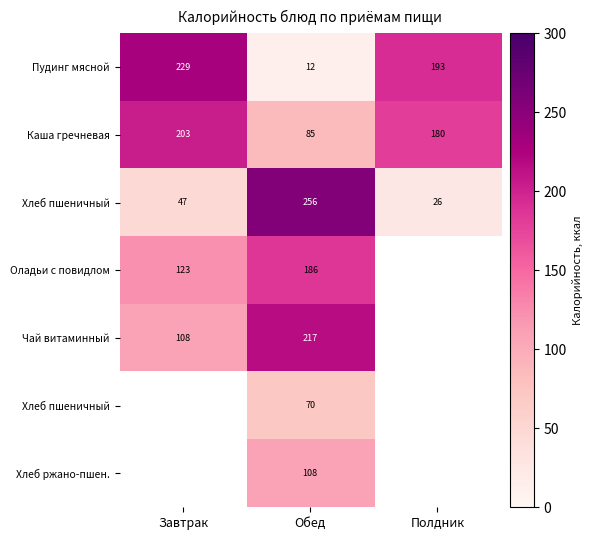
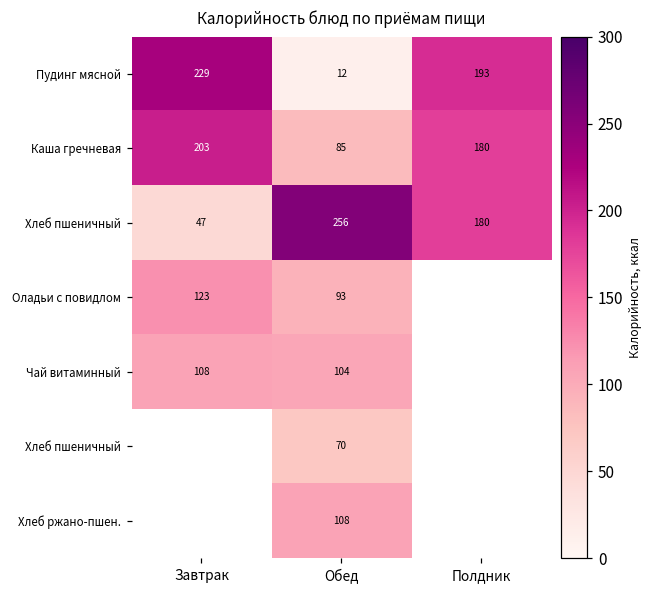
  {
    "Пудинг мясной": {
      "Завтрак": 229,
      "Обед": 12,
      "Полдник": 193
    },
    "Каша гречневая": {
      "Завтрак": 203,
      "Обед": 85,
      "Полдник": 180
    },
    "Хлеб пшеничный": {
      "Завтрак": 47,
-     "Полдник": 26
+     "Полдник": 180
    },
    "Оладьи с повидлом": {
      "Завтрак": 123,
-     "Обед": 186
+     "Обед": 93
    },
    "Чай витаминный": {
      "Завтрак": 108,
-     "Обед": 217
+     "Обед": 104
    },
    "Хлеб ржано-пшен.": {
      "Обед": 108
    }
  }
